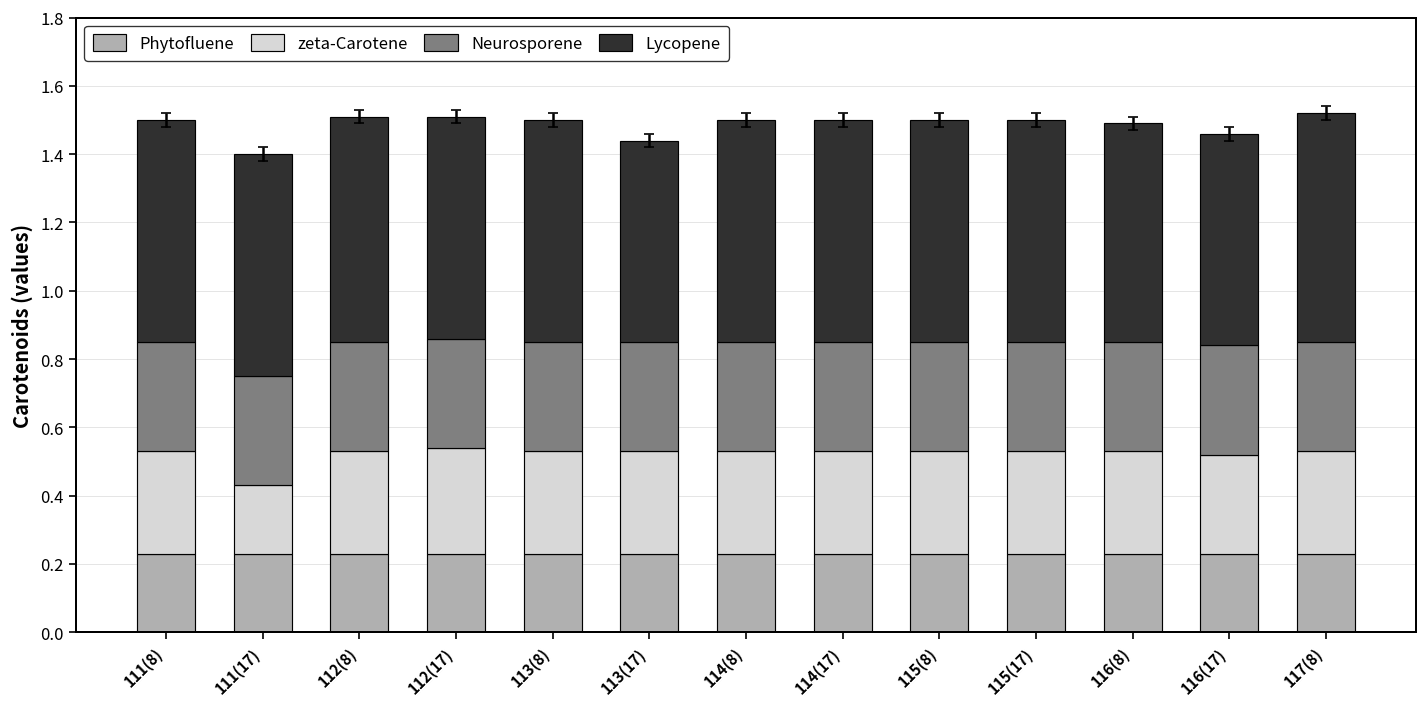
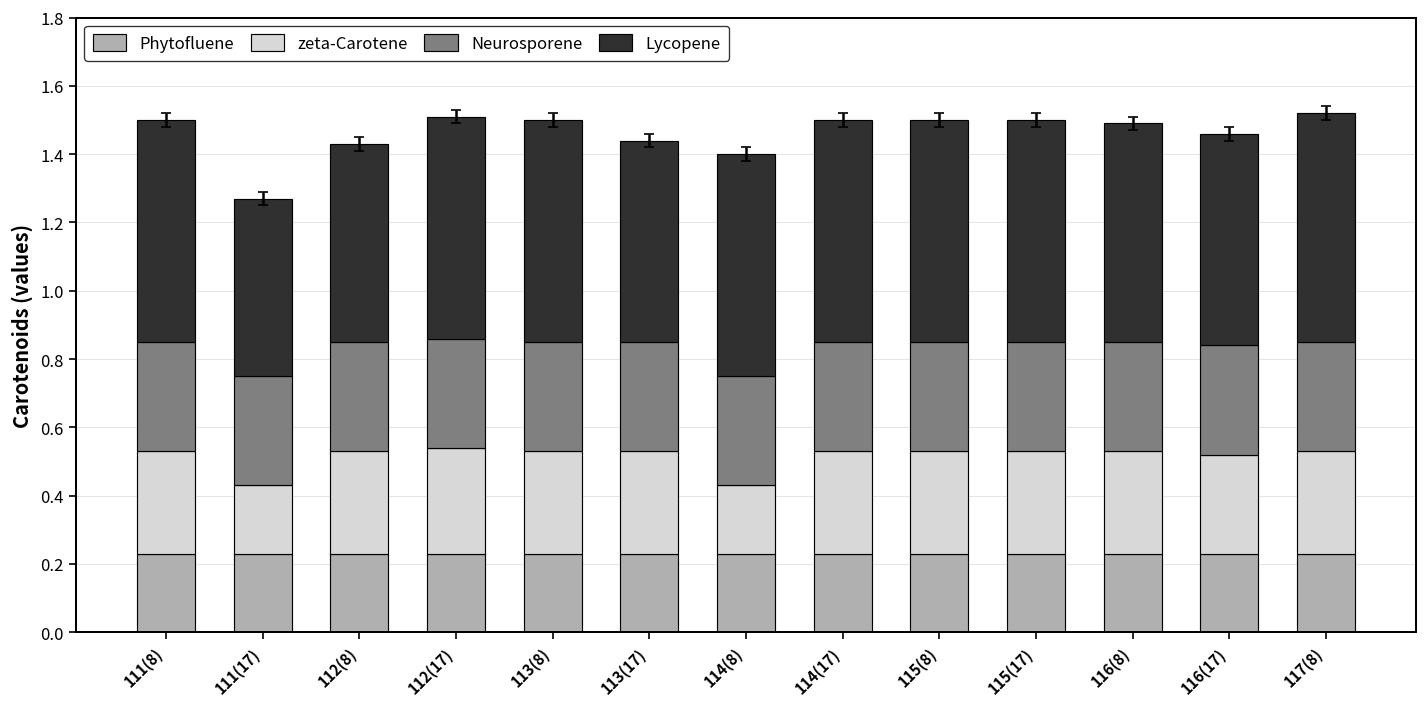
  {
    "Phytofluene": {
      "111(8)": 0.23,
      "111(17)": 0.23,
      "112(8)": 0.23,
      "112(17)": 0.23,
      "113(8)": 0.23,
      "113(17)": 0.23,
      "114(8)": 0.23,
      "114(17)": 0.23,
      "115(8)": 0.23,
      "115(17)": 0.23,
      "116(8)": 0.23,
      "116(17)": 0.23,
      "117(8)": 0.23
    },
    "zeta-Carotene": {
      "111(8)": 0.3,
      "111(17)": 0.2,
      "112(8)": 0.3,
      "112(17)": 0.31,
      "113(8)": 0.3,
      "113(17)": 0.3,
-     "114(8)": 0.3,
+     "114(8)": 0.2,
      "114(17)": 0.3,
      "115(8)": 0.3,
      "115(17)": 0.3,
      "116(8)": 0.3,
      "116(17)": 0.29,
      "117(8)": 0.3
    },
    "Neurosporene": {
      "111(8)": 0.32,
      "111(17)": 0.32,
      "112(8)": 0.32,
      "112(17)": 0.32,
      "113(8)": 0.32,
      "113(17)": 0.32,
      "114(8)": 0.32,
      "114(17)": 0.32,
      "115(8)": 0.32,
      "115(17)": 0.32,
      "116(8)": 0.32,
      "116(17)": 0.32,
      "117(8)": 0.32
    },
    "Lycopene": {
      "111(8)": 0.65,
-     "111(17)": 0.65,
-     "112(8)": 0.66,
+     "111(17)": 0.52,
+     "112(8)": 0.58,
      "112(17)": 0.65,
      "113(8)": 0.65,
      "113(17)": 0.59,
      "114(8)": 0.65,
      "114(17)": 0.65,
      "115(8)": 0.65,
      "115(17)": 0.65,
      "116(8)": 0.64,
      "116(17)": 0.62,
      "117(8)": 0.67
    }
  }
